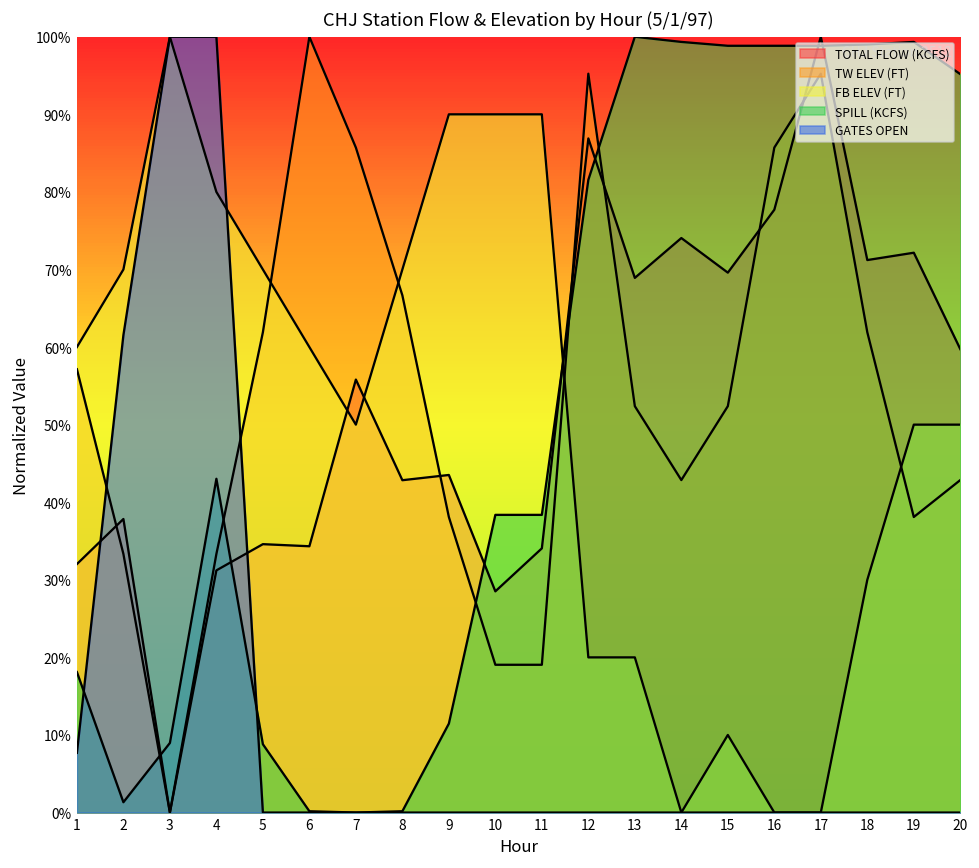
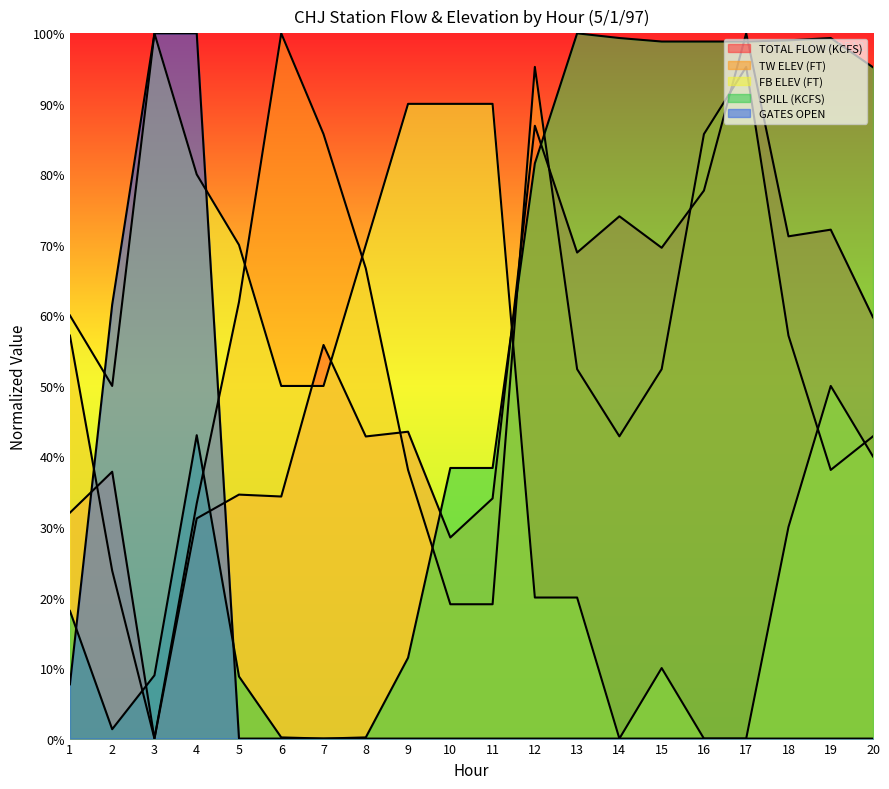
  {
    "TOTAL FLOW (KCFS)": {
      "1": "32%",
      "2": "38%",
      "4": "31%",
      "5": "35%",
      "6": "34%",
      "7": "56%",
      "8": "43%",
      "9": "44%",
      "10": "29%",
      "11": "34%",
      "12": "87%",
      "13": "69%",
      "14": "74%",
      "15": "70%",
      "16": "78%",
      "17": "100%",
      "18": "71%",
      "19": "72%",
      "20": "60%"
    },
    "TW ELEV (FT)": {
      "1": "57%",
-     "2": "33%",
+     "2": "24%",
      "4": "33%",
      "5": "62%",
      "6": "100%",
      "7": "86%",
      "8": "67%",
      "9": "38%",
      "10": "19%",
      "11": "19%",
      "12": "95%",
      "13": "52%",
      "14": "43%",
      "15": "52%",
      "16": "86%",
-     "18": "62%",
+     "18": "57%",
      "19": "38%",
      "20": "43%"
    },
    "FB ELEV (FT)": {
      "1": "60%",
-     "2": "70%",
+     "2": "50%",
      "4": "80%",
      "5": "70%",
-     "6": "60%",
+     "6": "50%",
      "7": "50%",
      "8": "70%",
      "9": "90%",
      "10": "90%",
      "11": "90%",
      "12": "20%",
      "13": "20%",
      "15": "10%",
      "18": "30%",
      "19": "50%",
-     "20": "50%"
+     "20": "40%"
    },
    "SPILL (KCFS)": {
      "1": "18%",
      "2": "1%",
      "3": "9%",
      "4": "43%",
      "5": "9%",
      "9": "11%",
      "10": "38%",
      "11": "38%",
      "12": "82%",
      "13": "100%",
      "14": "99%",
      "15": "99%",
      "16": "99%",
      "19": "99%",
      "20": "95%"
    },
    "GATES OPEN": {
      "1": "8%",
      "2": "62%",
      "4": "100%",
      "5": "0%",
      "9": "0%",
      "10": "0%",
      "11": "0%",
      "12": "0%",
      "13": "0%",
      "15": "0%",
      "18": "0%",
      "19": "0%",
      "20": "0%"
    }
  }
